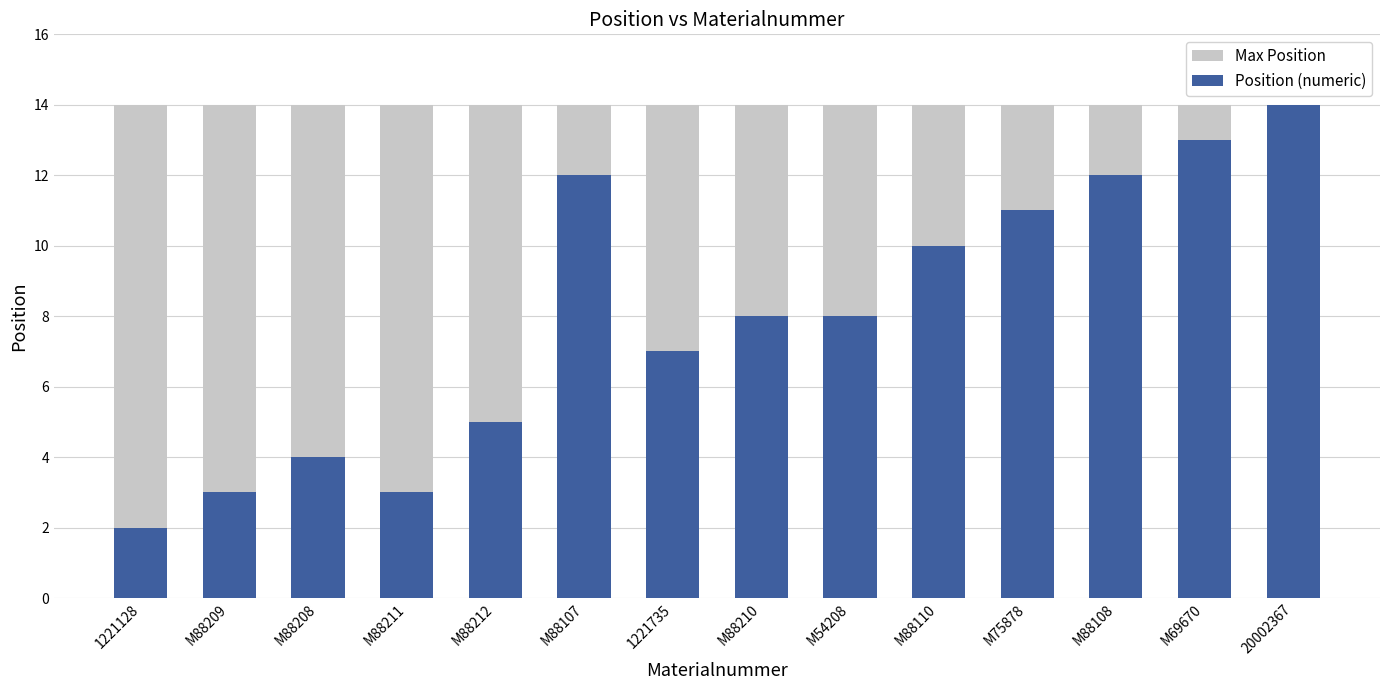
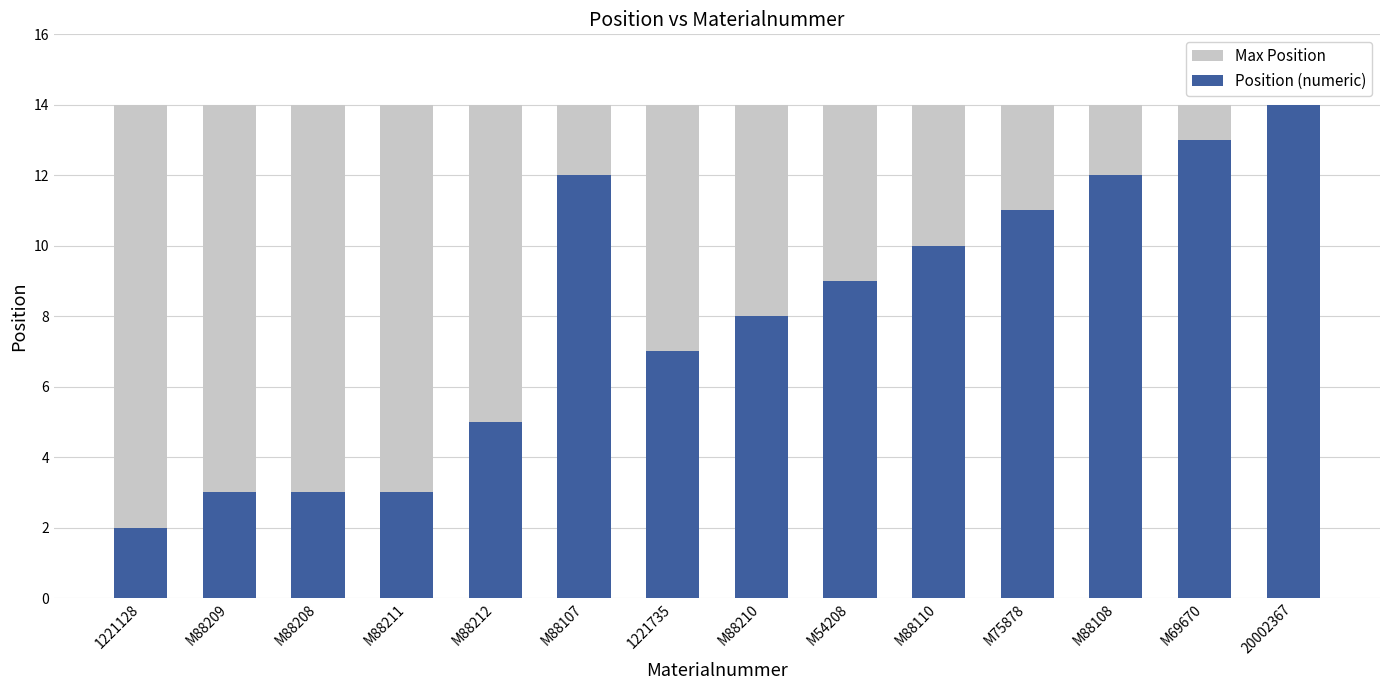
  {
    "Max Position": {
      "1221128": 14,
      "M88209": 14,
      "M88208": 14,
      "M88211": 14,
      "M88212": 14,
      "M88107": 14,
      "1221735": 14,
      "M88210": 14,
      "M54208": 14,
      "M88110": 14,
      "M75878": 14,
      "M88108": 14,
      "M69670": 14,
      "20002367": 14
    },
    "Position (numeric)": {
-     "M88208": 4,
-     "M54208": 8,
+     "M88208": 3,
+     "M54208": 9,
      "20002367": 14
    }
  }
